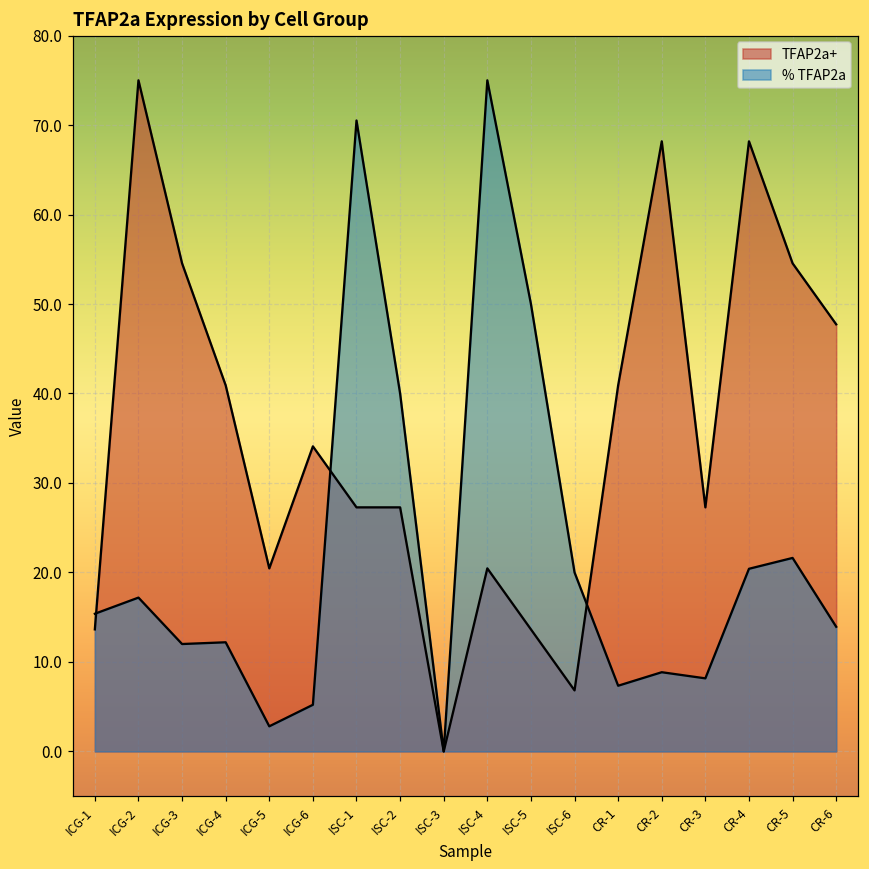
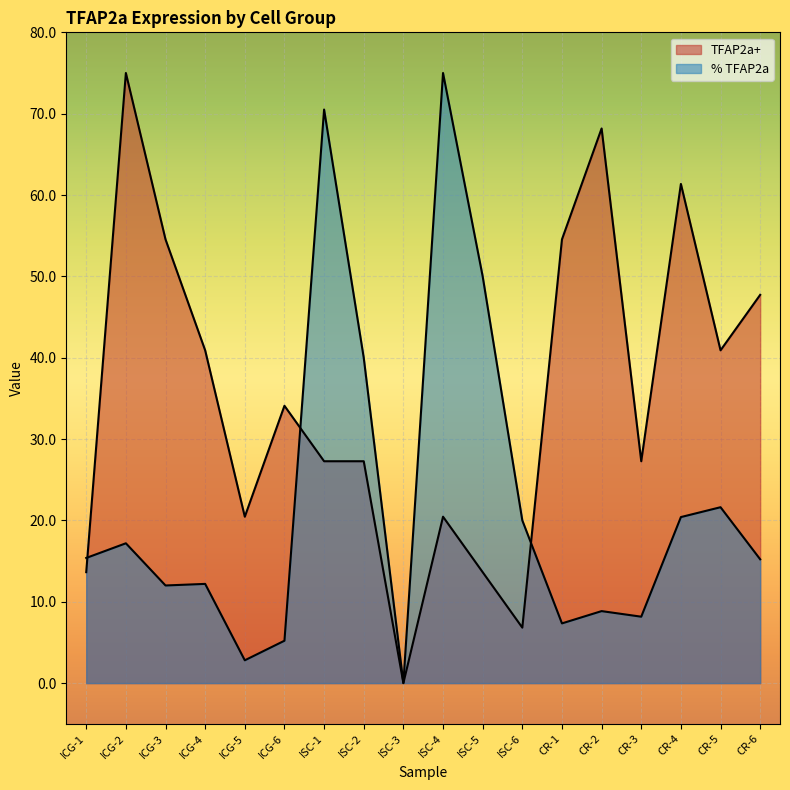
  {
    "TFAP2a+": {
      "ICG-1": 14,
      "ICG-2": 75,
      "ICG-3": 55,
      "ICG-4": 41,
      "ICG-5": 20,
      "ICG-6": 34,
      "ISC-1": 27,
      "ISC-2": 27,
      "ISC-4": 20,
      "ISC-5": 14,
      "ISC-6": 7,
-     "CR-1": 41,
+     "CR-1": 55,
      "CR-2": 68,
      "CR-3": 27,
-     "CR-4": 68,
-     "CR-5": 55,
+     "CR-4": 61,
+     "CR-5": 41,
      "CR-6": 48
    },
    "% TFAP2a": {
      "ICG-1": 15,
      "ICG-2": 17,
      "ICG-3": 12,
      "ICG-4": 12,
      "ICG-5": 3,
      "ICG-6": 5,
      "ISC-1": 71,
      "ISC-2": 40,
      "ISC-4": 75,
      "ISC-5": 50,
      "ISC-6": 20,
      "CR-1": 7,
      "CR-2": 9,
      "CR-3": 8,
      "CR-4": 20,
      "CR-5": 22,
-     "CR-6": 14
+     "CR-6": 15
    }
  }
